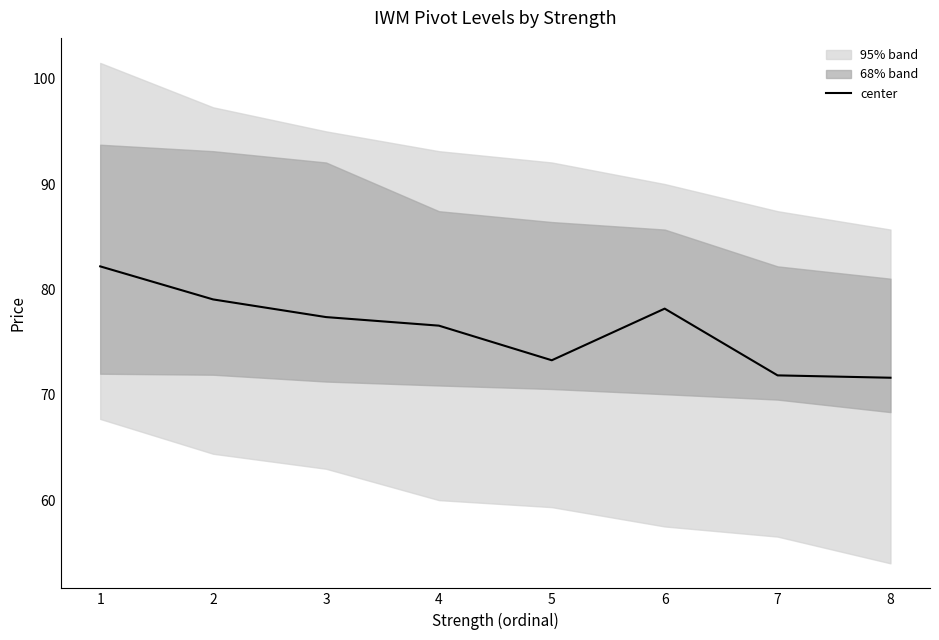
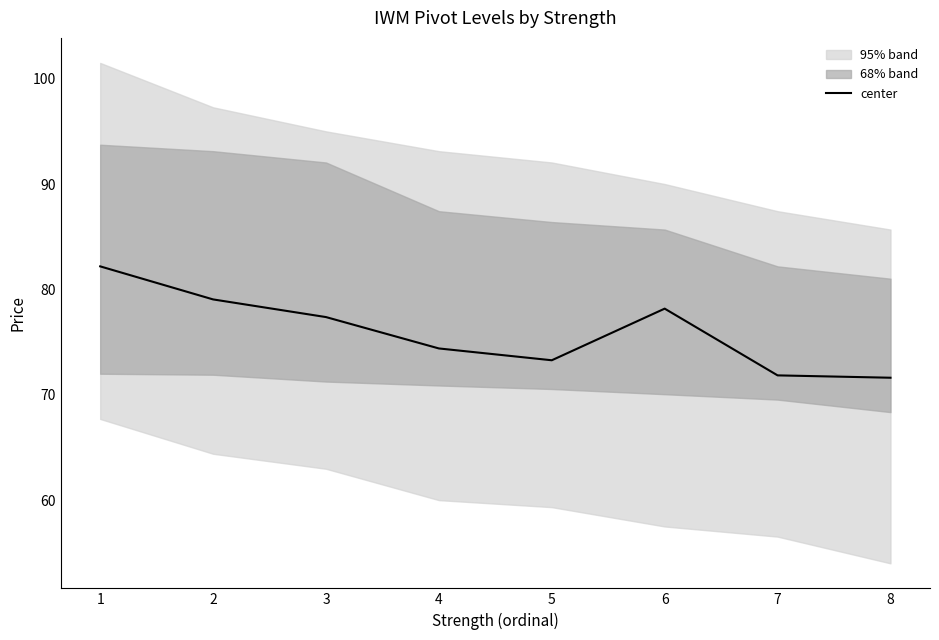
  {
    "center": {
      "1": 82.2,
      "2": 79.1,
      "3": 77.4,
-     "4": 76.6,
+     "4": 74.4,
      "5": 73.3,
      "6": 78.2,
      "7": 71.8,
      "8": 71.6
    }
  }
